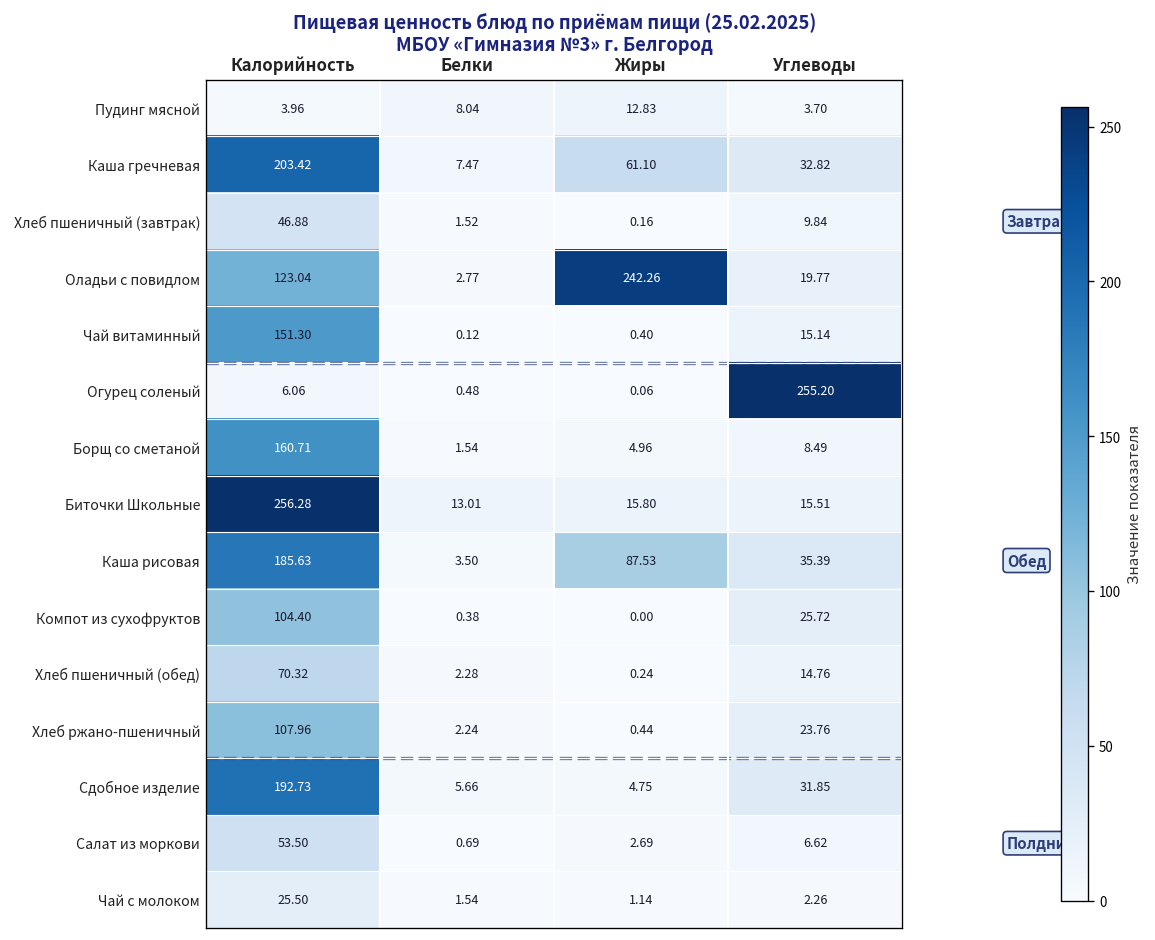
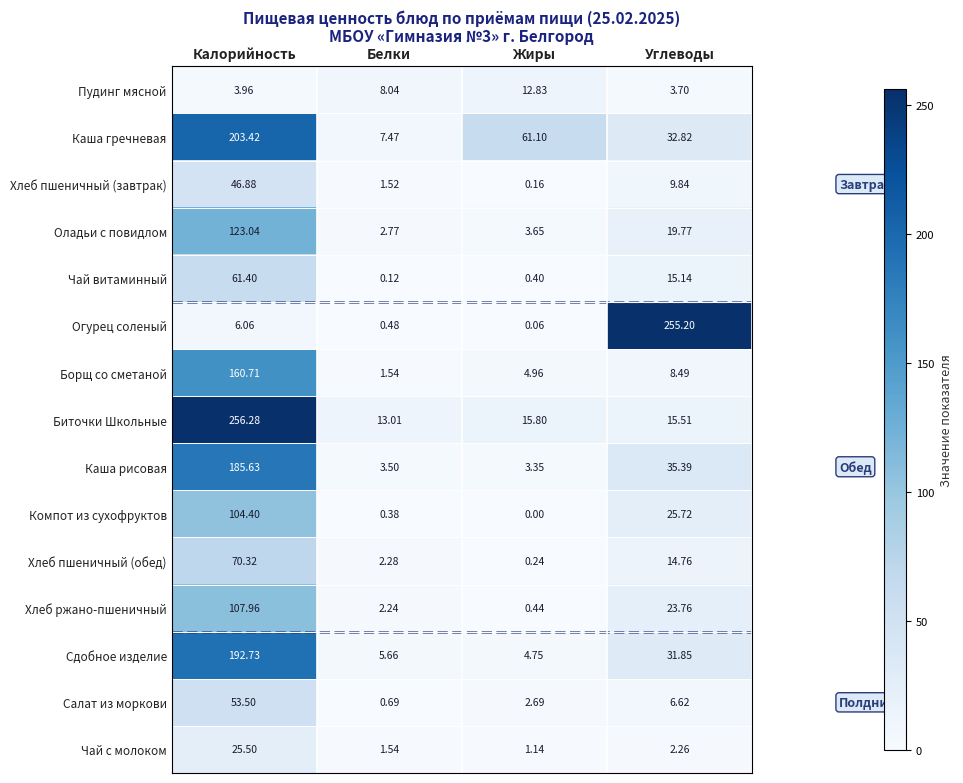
  {
    "Пудинг мясной": {
      "Калорийность": 3.96,
      "Белки": 8.04,
      "Жиры": 12.83,
      "Углеводы": 3.70
    },
    "Каша гречневая": {
      "Калорийность": 203.42,
      "Белки": 7.47,
      "Жиры": 61.10,
      "Углеводы": 32.82
    },
    "Хлеб пшеничный (завтрак)": {
      "Калорийность": 46.88,
      "Белки": 1.52,
      "Жиры": 0.16,
      "Углеводы": 9.84
    },
    "Оладьи с повидлом": {
      "Калорийность": 123.04,
      "Белки": 2.77,
-     "Жиры": 242.26,
+     "Жиры": 3.65,
      "Углеводы": 19.77
    },
    "Чай витаминный": {
-     "Калорийность": 151.30,
+     "Калорийность": 61.40,
      "Белки": 0.12,
      "Жиры": 0.40,
      "Углеводы": 15.14
    },
    "Огурец соленый": {
      "Калорийность": 6.06,
      "Белки": 0.48,
      "Жиры": 0.06,
      "Углеводы": 255.20
    },
    "Борщ со сметаной": {
      "Калорийность": 160.71,
      "Белки": 1.54,
      "Жиры": 4.96,
      "Углеводы": 8.49
    },
    "Биточки Школьные": {
      "Калорийность": 256.28,
      "Белки": 13.01,
      "Жиры": 15.80,
      "Углеводы": 15.51
    },
    "Каша рисовая": {
      "Калорийность": 185.63,
      "Белки": 3.50,
-     "Жиры": 87.53,
+     "Жиры": 3.35,
      "Углеводы": 35.39
    },
    "Компот из сухофруктов": {
      "Калорийность": 104.40,
      "Белки": 0.38,
      "Жиры": 0.00,
      "Углеводы": 25.72
    },
    "Хлеб пшеничный (обед)": {
      "Калорийность": 70.32,
      "Белки": 2.28,
      "Жиры": 0.24,
      "Углеводы": 14.76
    },
    "Хлеб ржано-пшеничный": {
      "Калорийность": 107.96,
      "Белки": 2.24,
      "Жиры": 0.44,
      "Углеводы": 23.76
    },
    "Сдобное изделие": {
      "Калорийность": 192.73,
      "Белки": 5.66,
      "Жиры": 4.75,
      "Углеводы": 31.85
    },
    "Салат из моркови": {
      "Калорийность": 53.50,
      "Белки": 0.69,
      "Жиры": 2.69,
      "Углеводы": 6.62
    },
    "Чай с молоком": {
      "Калорийность": 25.50,
      "Белки": 1.54,
      "Жиры": 1.14,
      "Углеводы": 2.26
    }
  }
